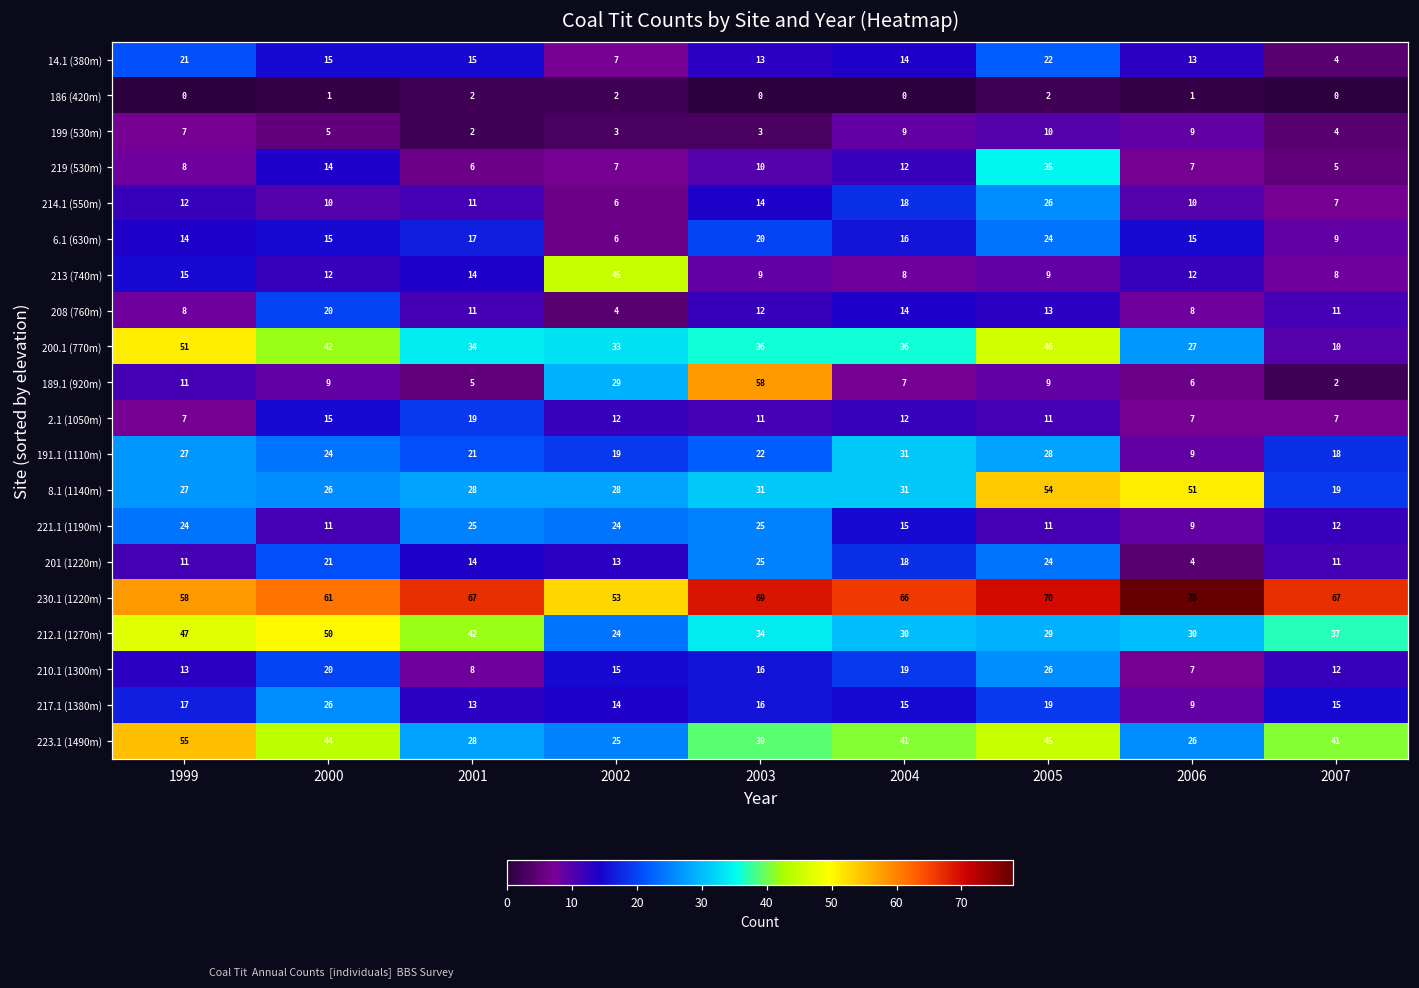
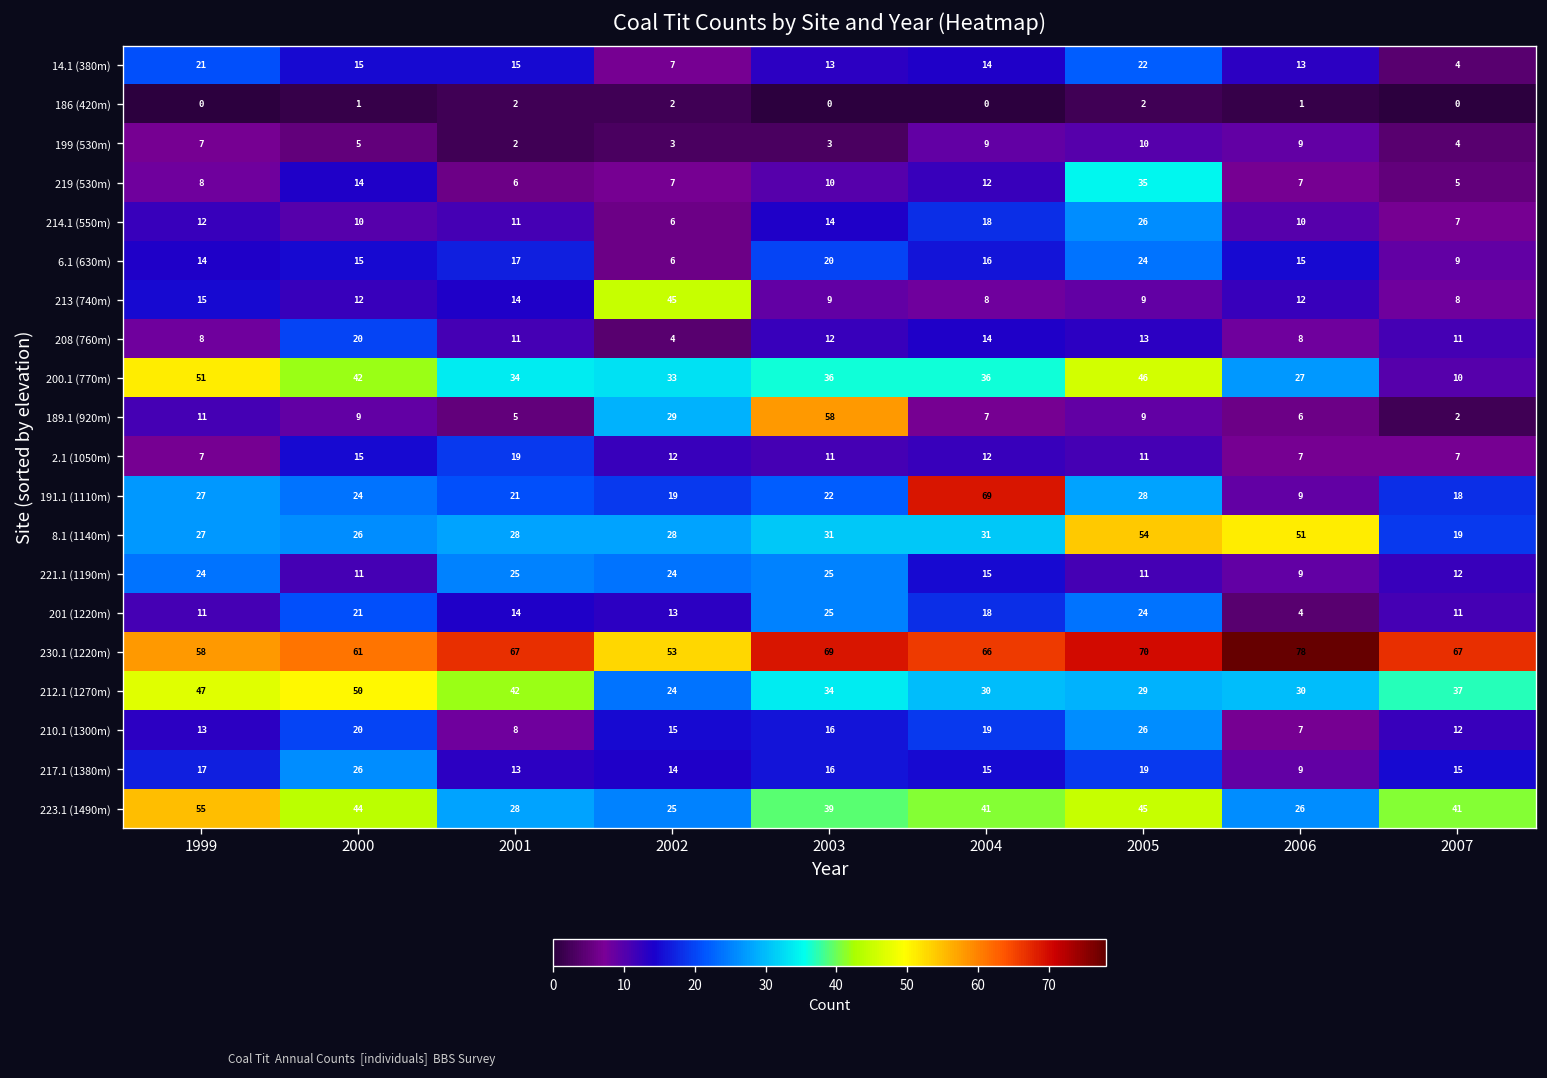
  {
    "14.1 (380m)": {
      "1999": 21,
      "2000": 15,
      "2001": 15,
      "2002": 7,
      "2003": 13,
      "2004": 14,
      "2005": 22,
      "2006": 13,
      "2007": 4
    },
    "186 (420m)": {
      "1999": 0,
      "2000": 1,
      "2001": 2,
      "2002": 2,
      "2003": 0,
      "2004": 0,
      "2005": 2,
      "2006": 1,
      "2007": 0
    },
    "199 (530m)": {
      "1999": 7,
      "2000": 5,
      "2001": 2,
      "2002": 3,
      "2003": 3,
      "2004": 9,
      "2005": 10,
      "2006": 9,
      "2007": 4
    },
    "219 (530m)": {
      "1999": 8,
      "2000": 14,
      "2001": 6,
      "2002": 7,
      "2003": 10,
      "2004": 12,
      "2005": 35,
      "2006": 7,
      "2007": 5
    },
    "214.1 (550m)": {
      "1999": 12,
      "2000": 10,
      "2001": 11,
      "2002": 6,
      "2003": 14,
      "2004": 18,
      "2005": 26,
      "2006": 10,
      "2007": 7
    },
    "6.1 (630m)": {
      "1999": 14,
      "2000": 15,
      "2001": 17,
      "2002": 6,
      "2003": 20,
      "2004": 16,
      "2005": 24,
      "2006": 15,
      "2007": 9
    },
    "213 (740m)": {
      "1999": 15,
      "2000": 12,
      "2001": 14,
      "2002": 45,
      "2003": 9,
      "2004": 8,
      "2005": 9,
      "2006": 12,
      "2007": 8
    },
    "208 (760m)": {
      "1999": 8,
      "2000": 20,
      "2001": 11,
      "2002": 4,
      "2003": 12,
      "2004": 14,
      "2005": 13,
      "2006": 8,
      "2007": 11
    },
    "200.1 (770m)": {
      "1999": 51,
      "2000": 42,
      "2001": 34,
      "2002": 33,
      "2003": 36,
      "2004": 36,
      "2005": 46,
      "2006": 27,
      "2007": 10
    },
    "189.1 (920m)": {
      "1999": 11,
      "2000": 9,
      "2001": 5,
      "2002": 29,
      "2003": 58,
      "2004": 7,
      "2005": 9,
      "2006": 6,
      "2007": 2
    },
    "2.1 (1050m)": {
      "1999": 7,
      "2000": 15,
      "2001": 19,
      "2002": 12,
      "2003": 11,
      "2004": 12,
      "2005": 11,
      "2006": 7,
      "2007": 7
    },
    "191.1 (1110m)": {
      "1999": 27,
      "2000": 24,
      "2001": 21,
      "2002": 19,
      "2003": 22,
-     "2004": 31,
+     "2004": 69,
      "2005": 28,
      "2006": 9,
      "2007": 18
    },
    "8.1 (1140m)": {
      "1999": 27,
      "2000": 26,
      "2001": 28,
      "2002": 28,
      "2003": 31,
      "2004": 31,
      "2005": 54,
      "2006": 51,
      "2007": 19
    },
    "221.1 (1190m)": {
      "1999": 24,
      "2000": 11,
      "2001": 25,
      "2002": 24,
      "2003": 25,
      "2004": 15,
      "2005": 11,
      "2006": 9,
      "2007": 12
    },
    "201 (1220m)": {
      "1999": 11,
      "2000": 21,
      "2001": 14,
      "2002": 13,
      "2003": 25,
      "2004": 18,
      "2005": 24,
      "2006": 4,
      "2007": 11
    },
    "230.1 (1220m)": {
      "1999": 58,
      "2000": 61,
      "2001": 67,
      "2002": 53,
      "2003": 69,
      "2004": 66,
      "2005": 70,
      "2006": 78,
      "2007": 67
    },
    "212.1 (1270m)": {
      "1999": 47,
      "2000": 50,
      "2001": 42,
      "2002": 24,
      "2003": 34,
      "2004": 30,
      "2005": 29,
      "2006": 30,
      "2007": 37
    },
    "210.1 (1300m)": {
      "1999": 13,
      "2000": 20,
      "2001": 8,
      "2002": 15,
      "2003": 16,
      "2004": 19,
      "2005": 26,
      "2006": 7,
      "2007": 12
    },
    "217.1 (1380m)": {
      "1999": 17,
      "2000": 26,
      "2001": 13,
      "2002": 14,
      "2003": 16,
      "2004": 15,
      "2005": 19,
      "2006": 9,
      "2007": 15
    },
    "223.1 (1490m)": {
      "1999": 55,
      "2000": 44,
      "2001": 28,
      "2002": 25,
      "2003": 39,
      "2004": 41,
      "2005": 45,
      "2006": 26,
      "2007": 41
    }
  }
